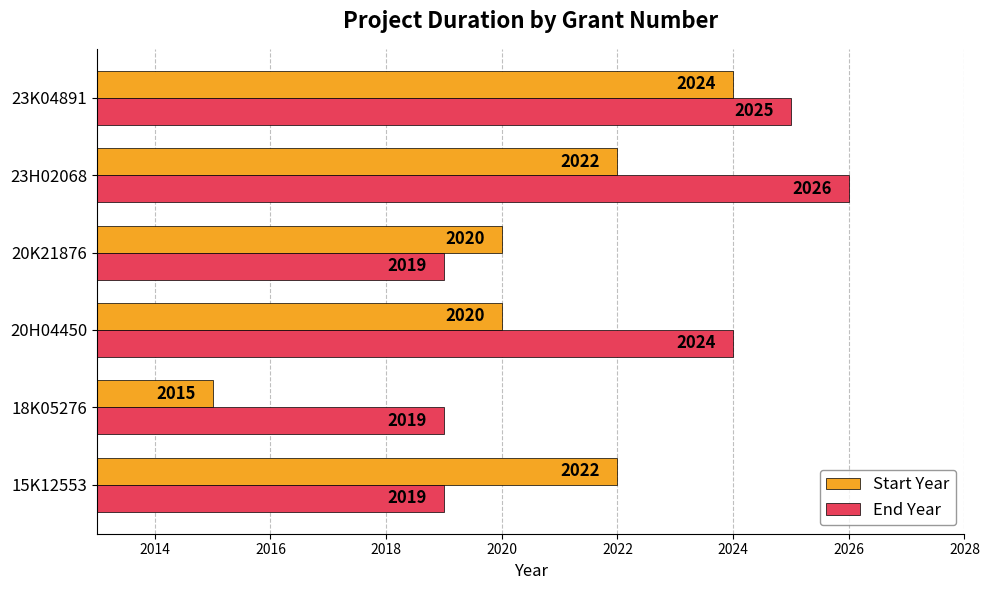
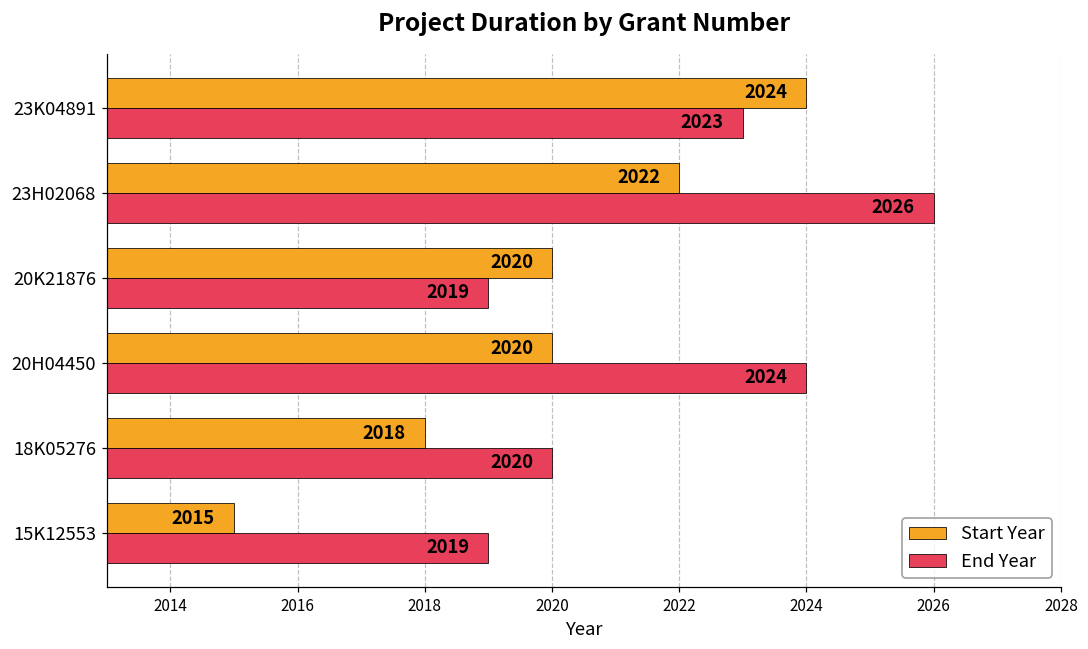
  {
    "Start Year": {
      "23K04891": 2024,
      "23H02068": 2022,
      "20K21876": 2020,
      "20H04450": 2020,
-     "18K05276": 2015,
-     "15K12553": 2022
+     "18K05276": 2018,
+     "15K12553": 2015
    },
    "End Year": {
-     "23K04891": 2025,
+     "23K04891": 2023,
      "23H02068": 2026,
      "20K21876": 2019,
      "20H04450": 2024,
-     "18K05276": 2019,
+     "18K05276": 2020,
      "15K12553": 2019
    }
  }
